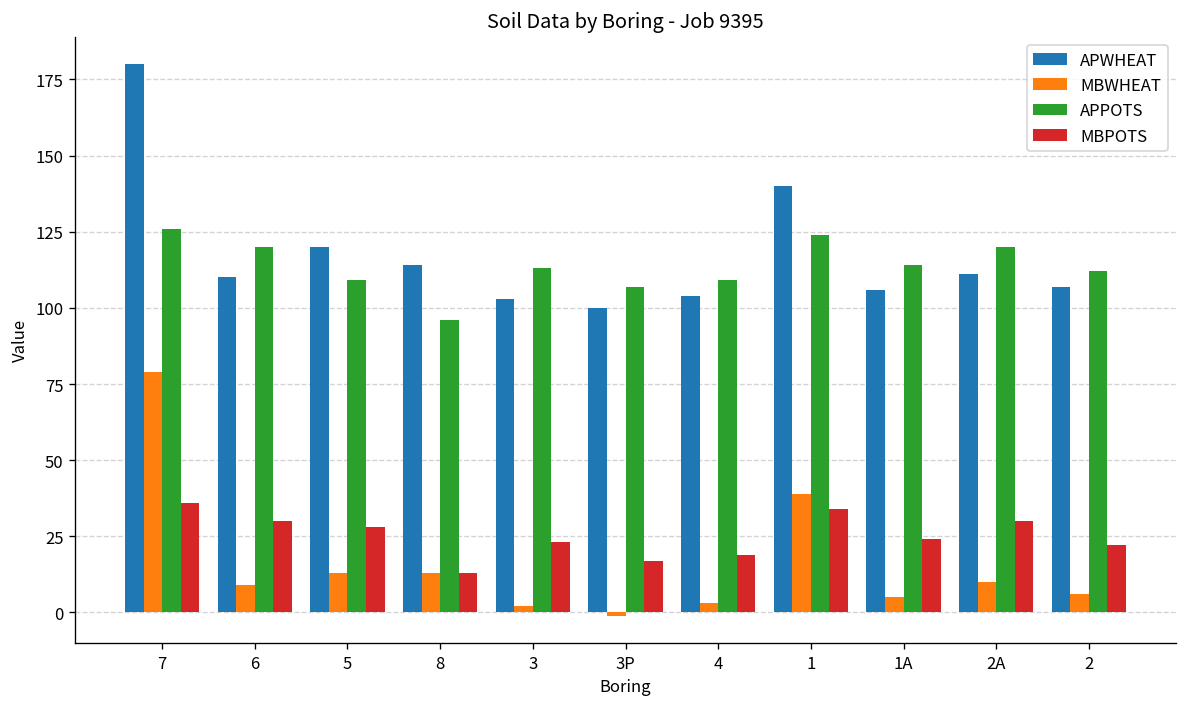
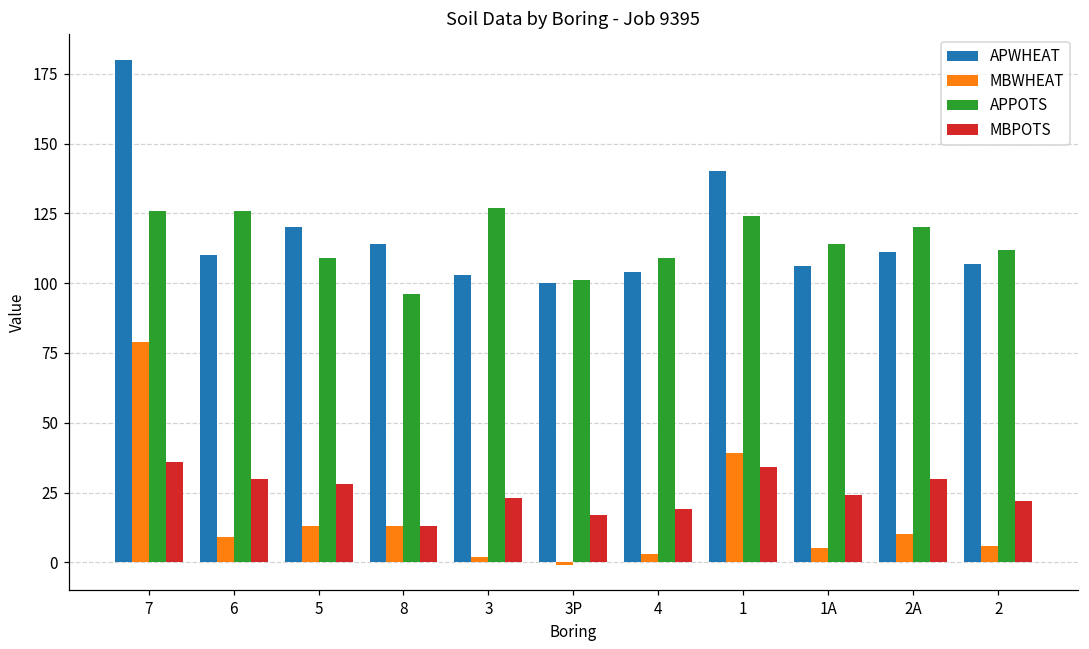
  {
    "APWHEAT": {
      "7": 180,
      "6": 110,
      "5": 120,
      "8": 114,
      "3": 103,
      "3P": 100,
      "4": 104,
      "1": 140,
      "1A": 106,
      "2A": 111,
      "2": 107
    },
    "MBWHEAT": {
      "7": 79,
      "6": 9,
      "5": 13,
      "8": 13,
      "3": 2,
      "3P": -1,
      "4": 3,
      "1": 39,
      "1A": 5,
      "2A": 10,
      "2": 6
    },
    "APPOTS": {
      "7": 126,
-     "6": 120,
+     "6": 126,
      "5": 109,
      "8": 96,
-     "3": 113,
-     "3P": 107,
+     "3": 127,
+     "3P": 101,
      "4": 109,
      "1": 124,
      "1A": 114,
      "2A": 120,
      "2": 112
    },
    "MBPOTS": {
      "7": 36,
      "6": 30,
      "5": 28,
      "8": 13,
      "3": 23,
      "3P": 17,
      "4": 19,
      "1": 34,
      "1A": 24,
      "2A": 30,
      "2": 22
    }
  }
